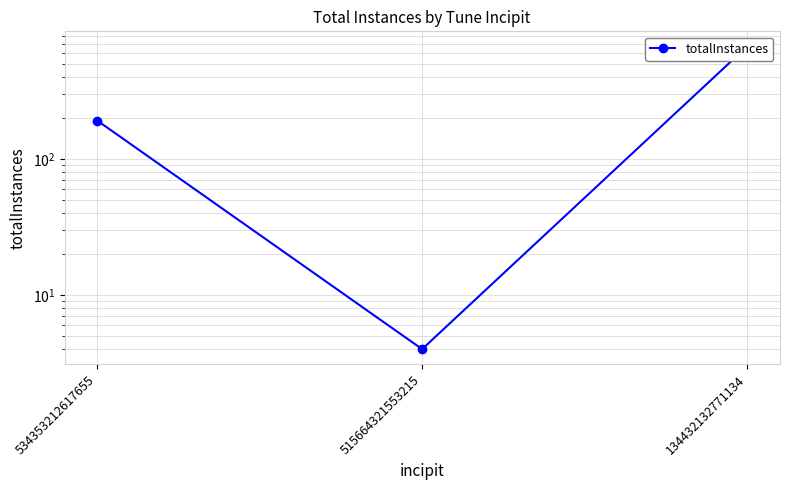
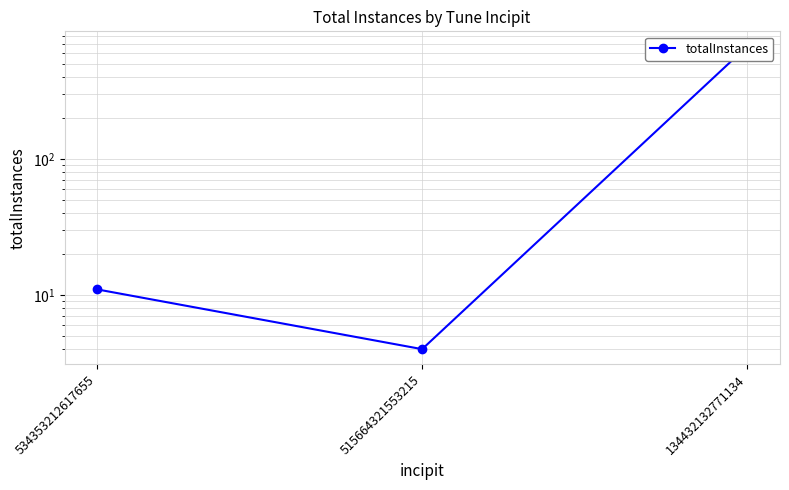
  {
-   "534353212617655": 190,
+   "534353212617655": 11,
    "515664321553215": 4
  }
